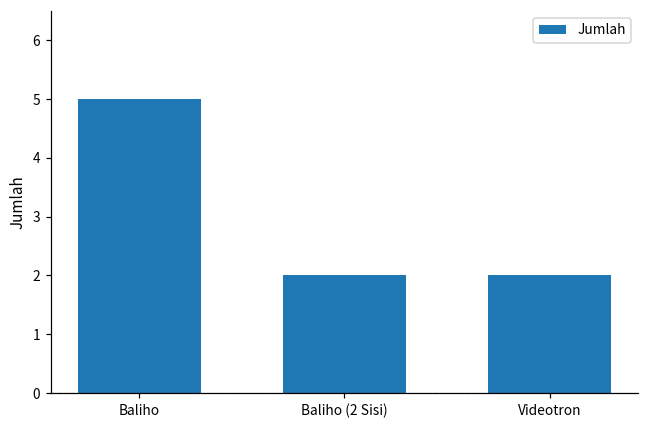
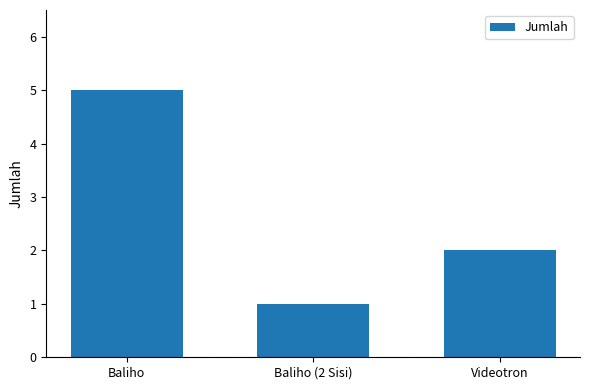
  {
    "Baliho": 5,
-   "Baliho (2 Sisi)": 2,
+   "Baliho (2 Sisi)": 1,
    "Videotron": 2
  }
